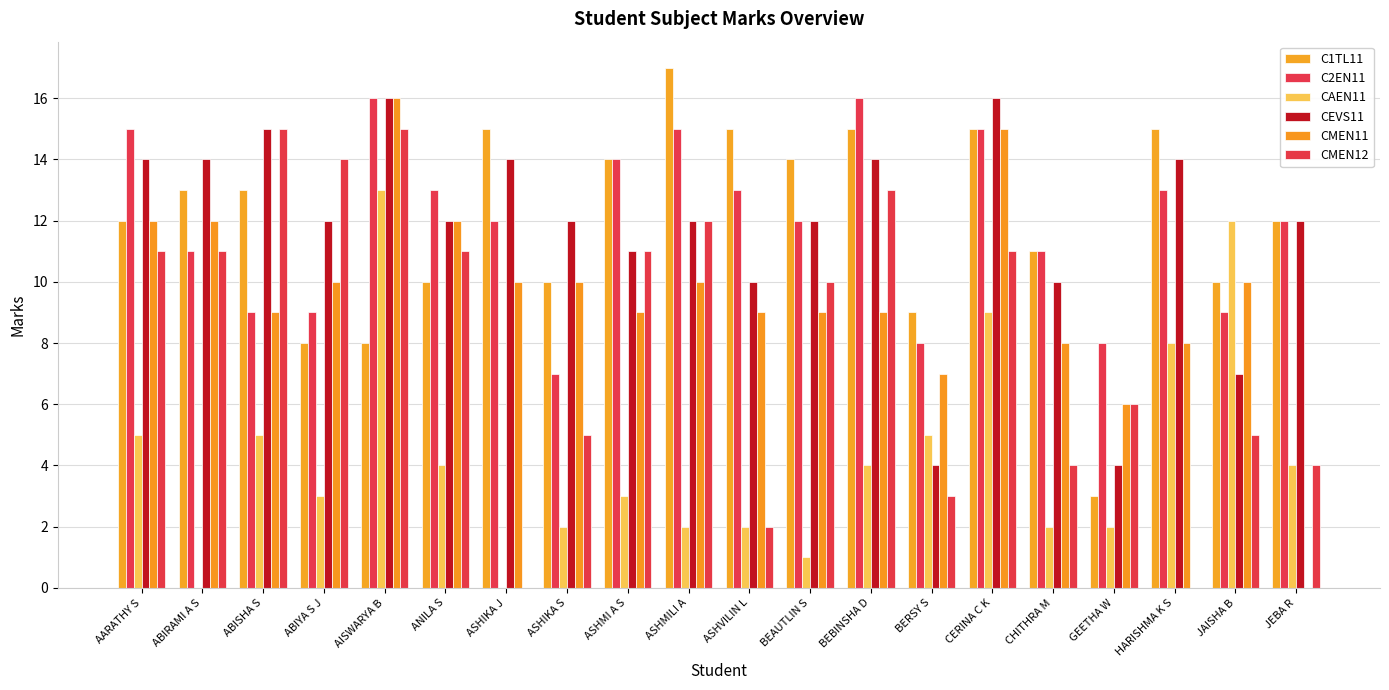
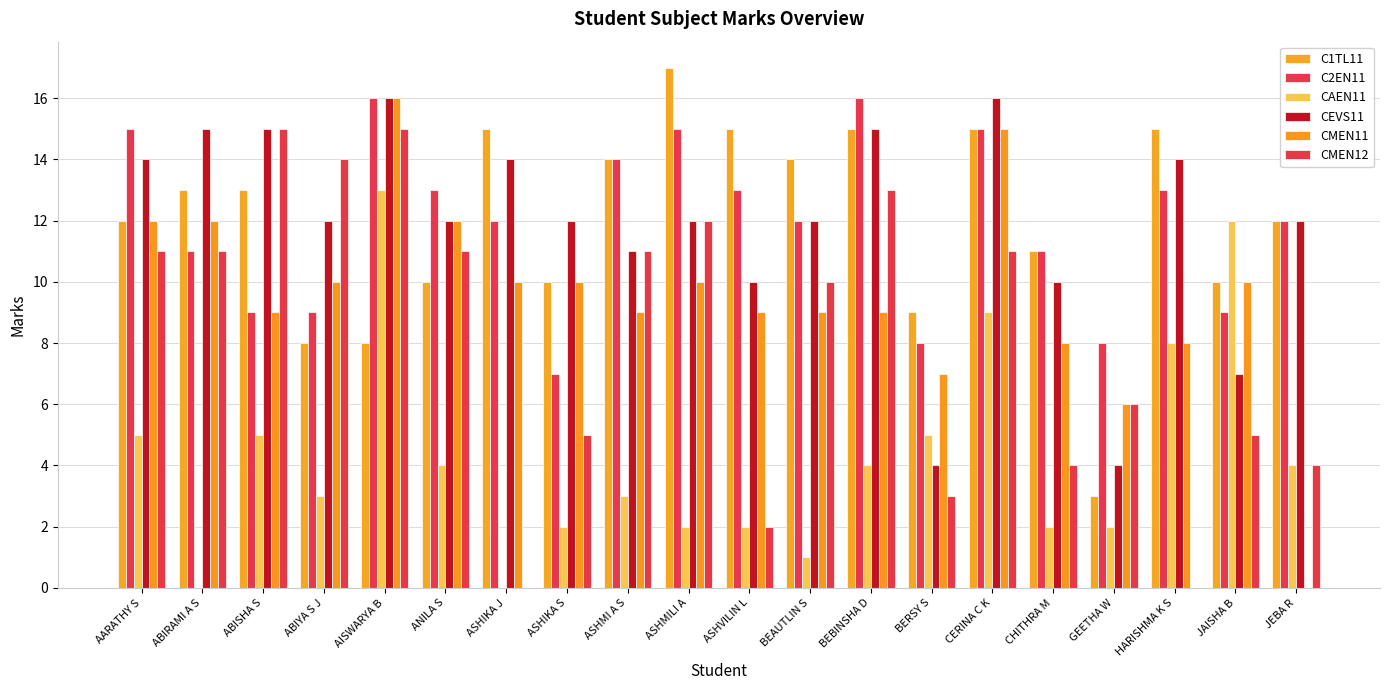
  {
    "CEVS11": {
      "AARATHY S": 14,
-     "ABIRAMI A S": 14,
+     "ABIRAMI A S": 15,
      "ABISHA S": 15,
      "ABIYA S J": 12,
      "AISWARYA B": 16,
      "ANILA S": 12,
      "ASHIKA J": 14,
      "ASHIKA S": 12,
      "ASHMI A S": 11,
      "ASHMILI A": 12,
      "ASHVILIN L": 10,
      "BEAUTLIN S": 12,
-     "BEBINSHA D": 14,
+     "BEBINSHA D": 15,
      "BERSY S": 4,
      "CERINA C K": 16,
      "CHITHRA M": 10,
      "GEETHA W": 4,
      "HARISHMA K S": 14,
      "JAISHA B": 7,
      "JEBA R": 12
    }
  }
